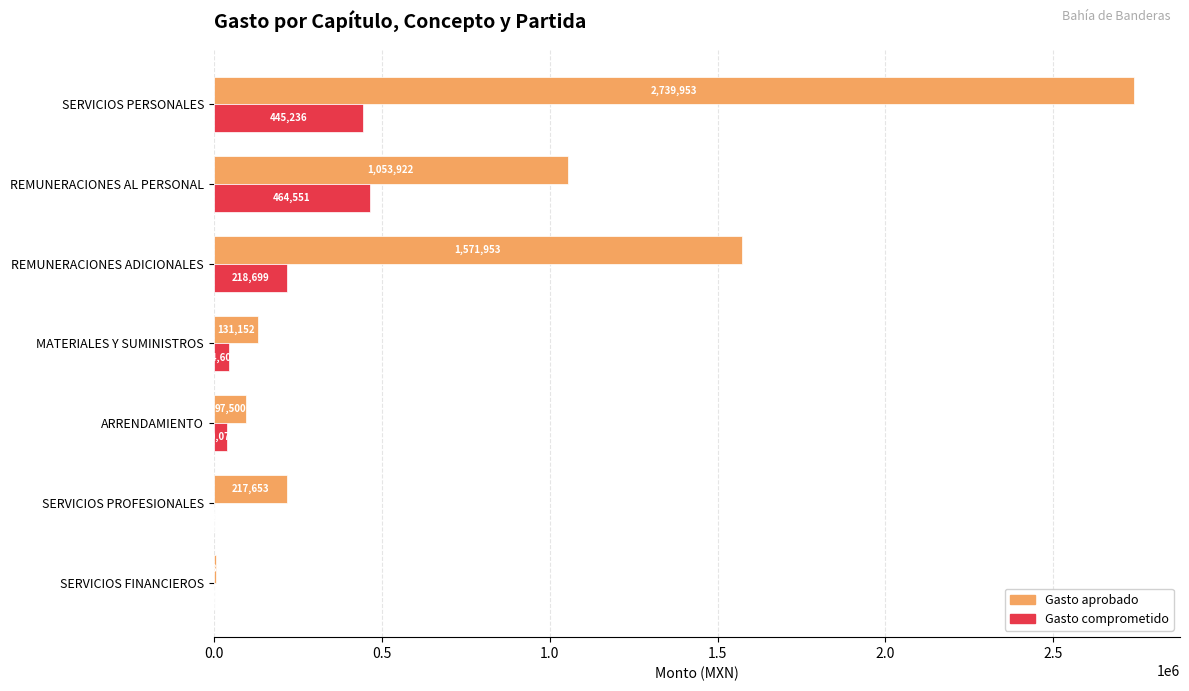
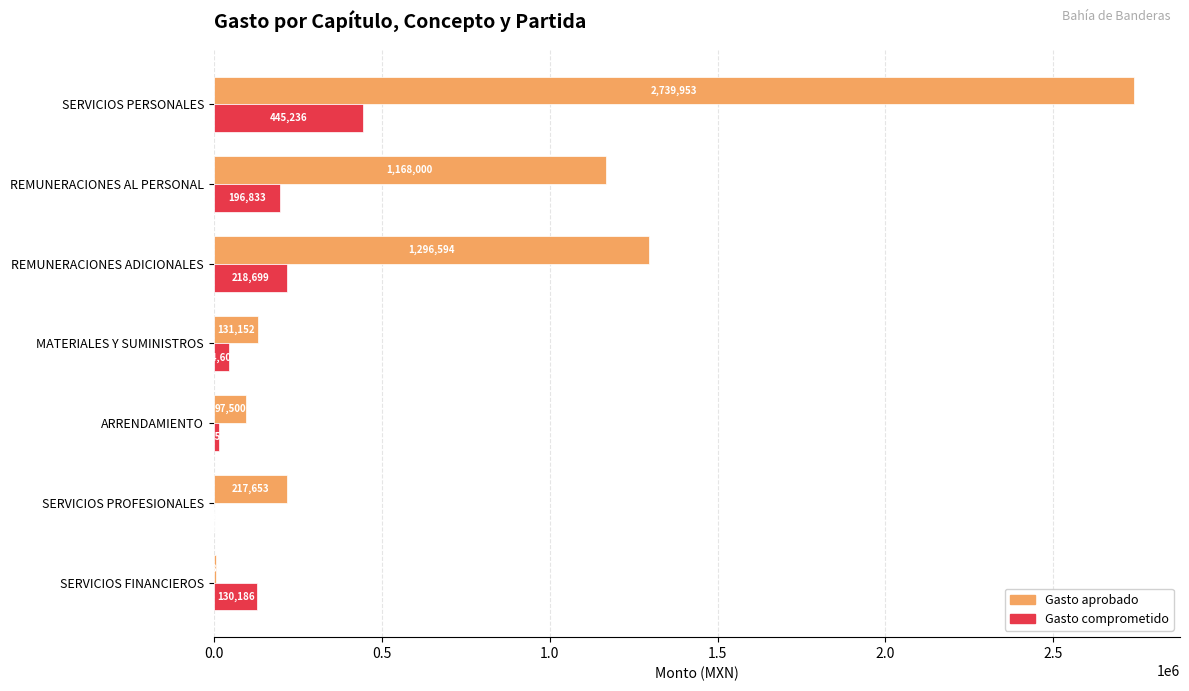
  {
    "Gasto aprobado": {
      "SERVICIOS PERSONALES": "2,739,953",
-     "REMUNERACIONES AL PERSONAL": "1,053,922",
-     "REMUNERACIONES ADICIONALES": "1,571,953",
+     "REMUNERACIONES AL PERSONAL": "1,168,000",
+     "REMUNERACIONES ADICIONALES": "1,296,594",
      "MATERIALES Y SUMINISTROS": "131,152",
      "ARRENDAMIENTO": "97,500",
      "SERVICIOS PROFESIONALES": "217,653"
    },
    "Gasto comprometido": {
      "SERVICIOS PERSONALES": "445,236",
-     "REMUNERACIONES AL PERSONAL": "464,551",
+     "REMUNERACIONES AL PERSONAL": "196,833",
      "REMUNERACIONES ADICIONALES": "218,699",
-     "ARRENDAMIENTO": "40000",
-     "SERVICIOS FINANCIEROS": "0"
+     "ARRENDAMIENTO": "20000",
+     "SERVICIOS FINANCIEROS": "130000"
    }
  }
